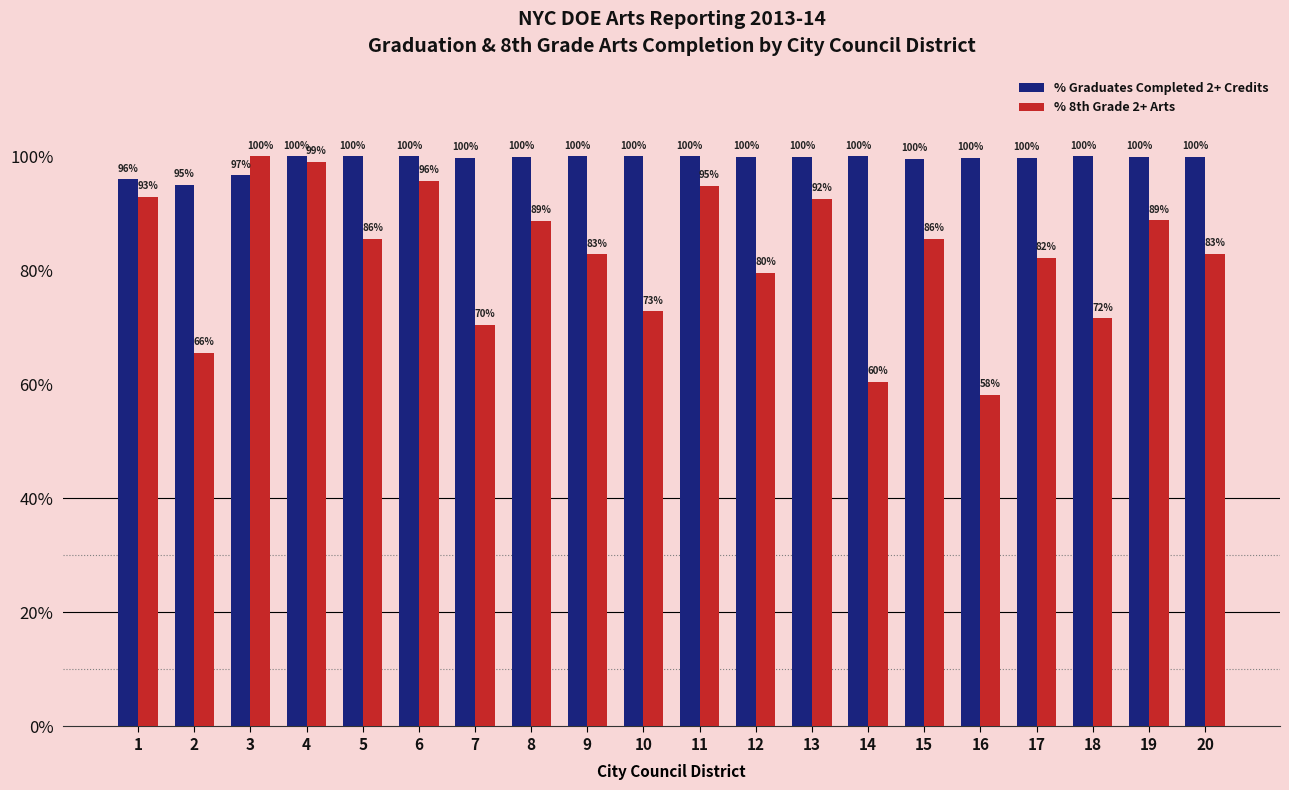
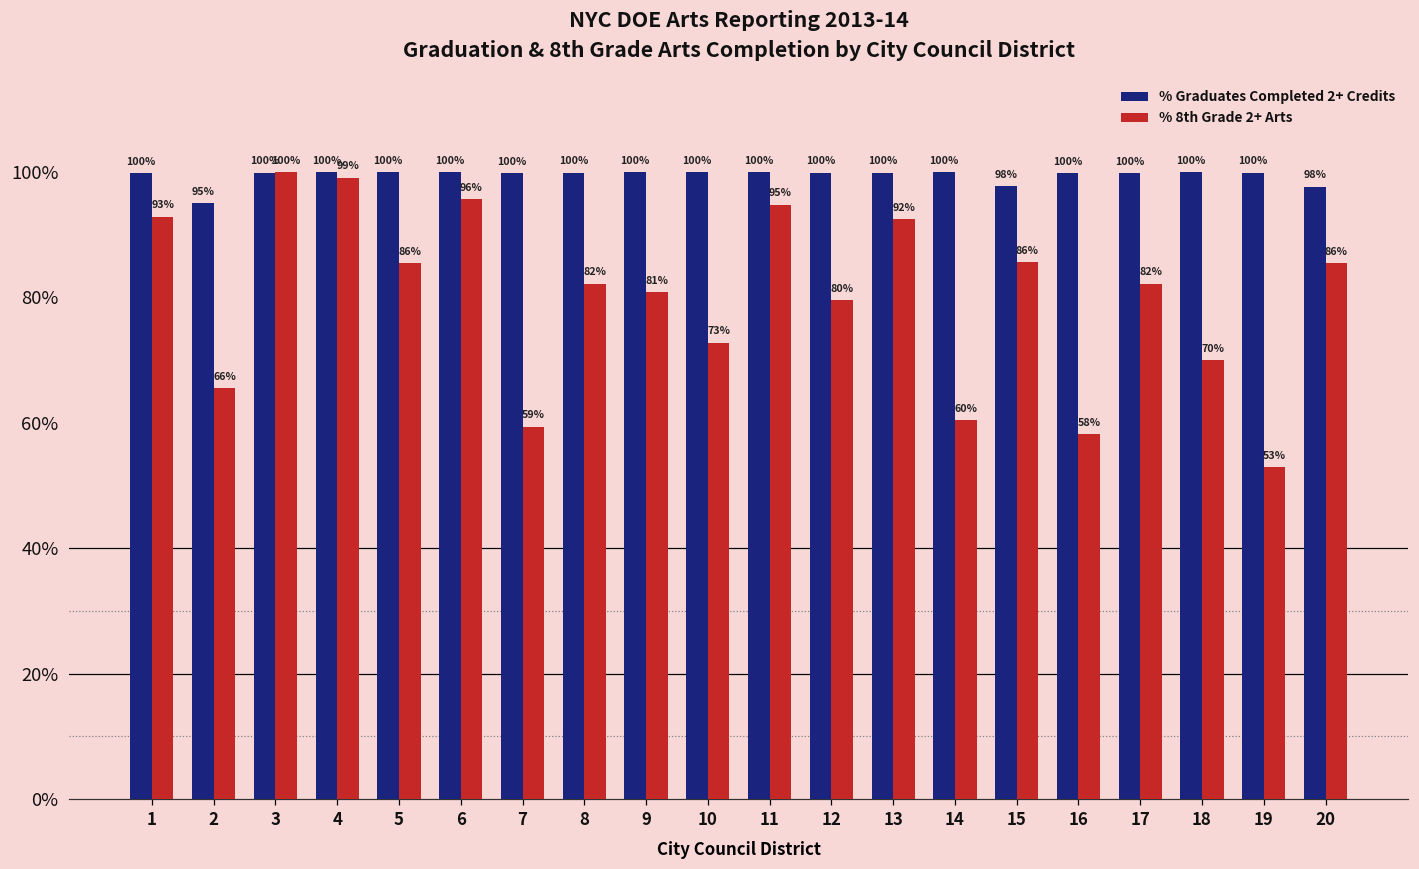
  {
    "% Graduates Completed 2+ Credits": {
-     "1": "96%",
+     "1": "100%",
      "2": "95%",
-     "3": "97%",
+     "3": "100%",
      "4": "100%",
      "5": "100%",
      "6": "100%",
      "7": "100%",
      "8": "100%",
      "9": "100%",
      "10": "100%",
      "11": "100%",
      "12": "100%",
      "13": "100%",
      "14": "100%",
-     "15": "100%",
+     "15": "98%",
      "16": "100%",
      "17": "100%",
      "18": "100%",
      "19": "100%",
-     "20": "100%"
+     "20": "98%"
    },
    "% 8th Grade 2+ Arts": {
      "1": "93%",
      "2": "66%",
      "3": "100%",
      "4": "99%",
      "5": "86%",
      "6": "96%",
-     "7": "70%",
-     "8": "89%",
-     "9": "83%",
+     "7": "59%",
+     "8": "82%",
+     "9": "81%",
      "10": "73%",
      "11": "95%",
      "12": "80%",
      "13": "92%",
      "14": "60%",
      "15": "86%",
      "16": "58%",
      "17": "82%",
-     "18": "72%",
-     "19": "89%",
-     "20": "83%"
+     "18": "70%",
+     "19": "53%",
+     "20": "86%"
    }
  }
